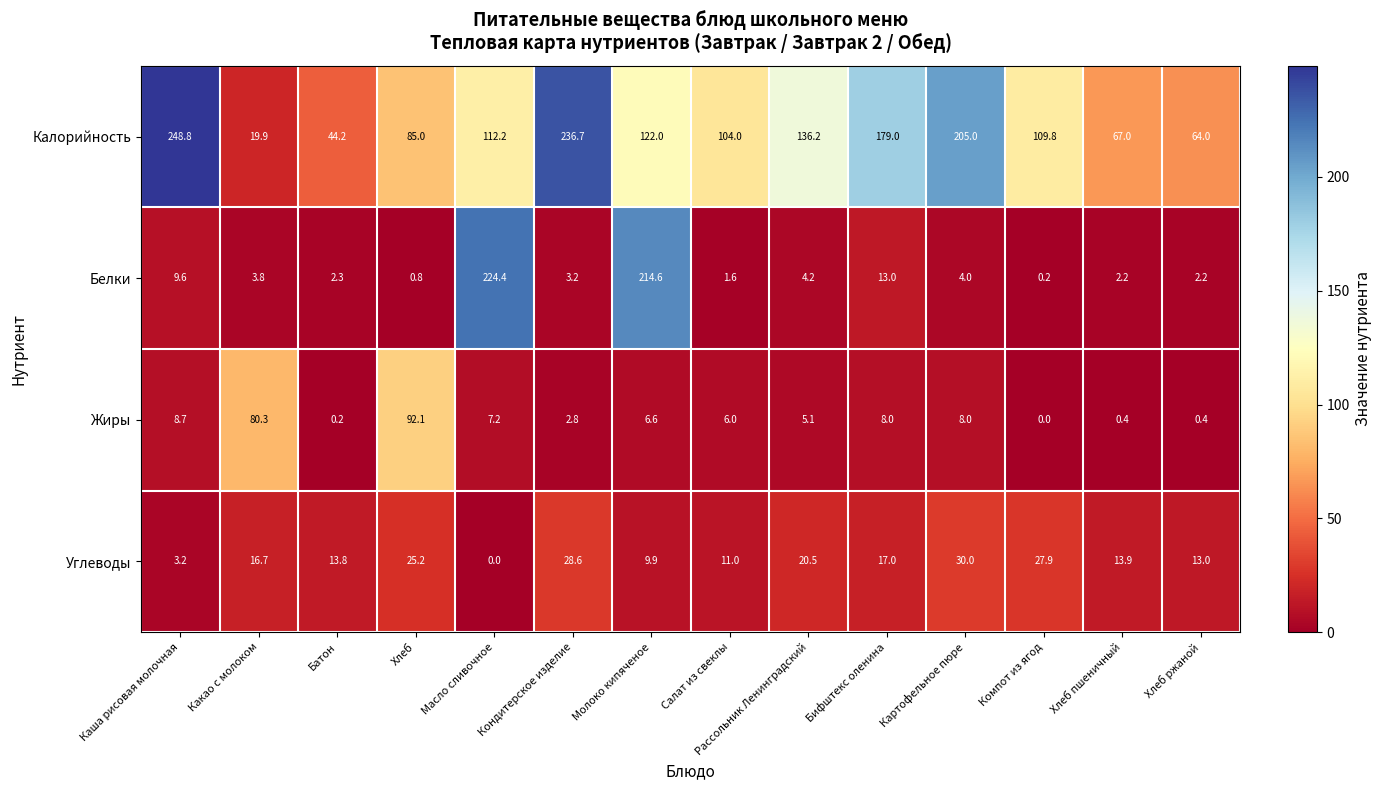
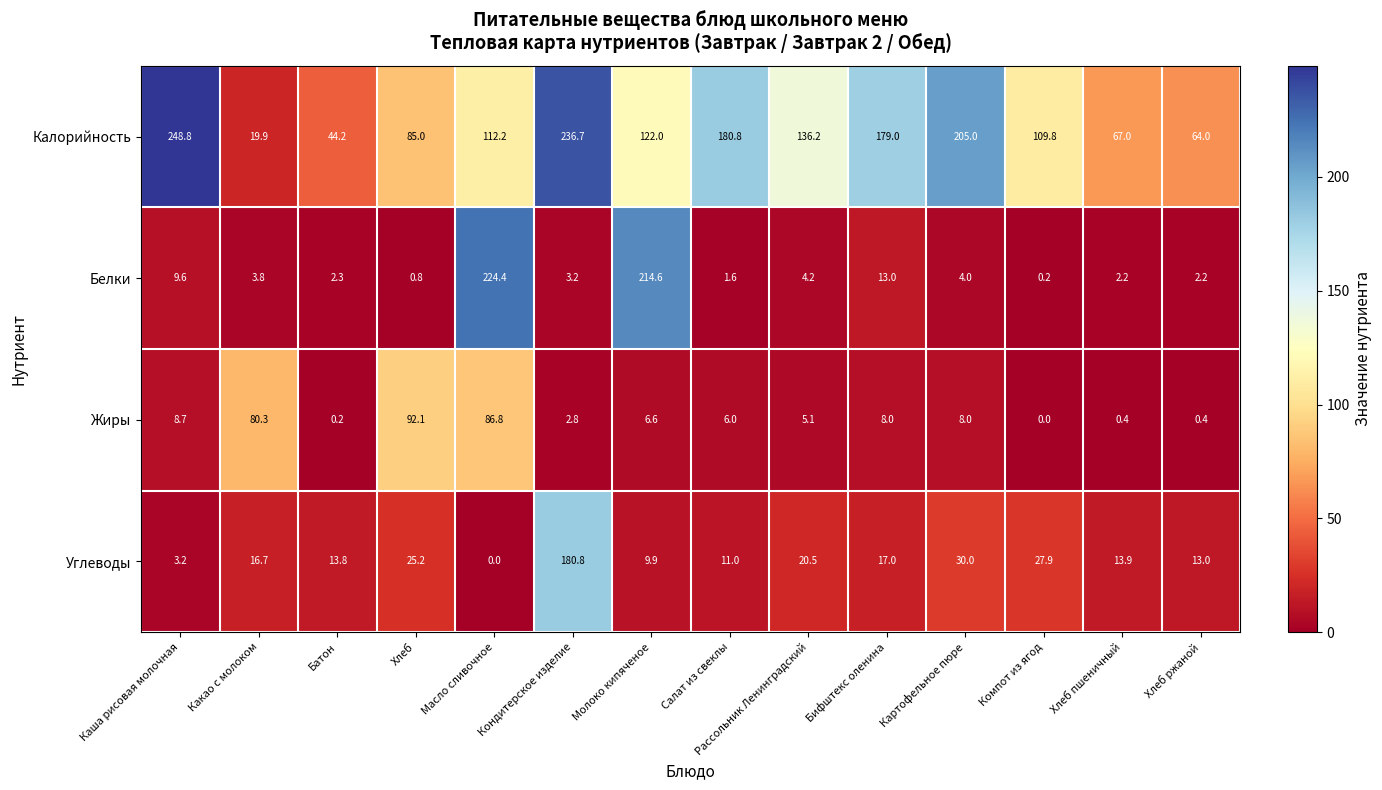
  {
    "Калорийность": {
      "Каша рисовая молочная": 248.8,
      "Какао с молоком": 19.9,
      "Батон": 44.2,
      "Хлеб": 85.0,
      "Масло сливочное": 112.2,
      "Кондитерское изделие": 236.7,
      "Молоко кипяченое": 122.0,
-     "Салат из свеклы": 104.0,
+     "Салат из свеклы": 180.8,
      "Рассольник Ленинградский": 136.2,
      "Бифштекс оленина": 179.0,
      "Картофельное пюре": 205.0,
      "Компот из ягод": 109.8,
      "Хлеб пшеничный": 67.0,
      "Хлеб ржаной": 64.0
    },
    "Белки": {
      "Каша рисовая молочная": 9.6,
      "Какао с молоком": 3.8,
      "Батон": 2.3,
      "Хлеб": 0.8,
      "Масло сливочное": 224.4,
      "Кондитерское изделие": 3.2,
      "Молоко кипяченое": 214.6,
      "Салат из свеклы": 1.6,
      "Рассольник Ленинградский": 4.2,
      "Бифштекс оленина": 13.0,
      "Картофельное пюре": 4.0,
      "Компот из ягод": 0.2,
      "Хлеб пшеничный": 2.2,
      "Хлеб ржаной": 2.2
    },
    "Жиры": {
      "Каша рисовая молочная": 8.7,
      "Какао с молоком": 80.3,
      "Батон": 0.2,
      "Хлеб": 92.1,
-     "Масло сливочное": 7.2,
+     "Масло сливочное": 86.8,
      "Кондитерское изделие": 2.8,
      "Молоко кипяченое": 6.6,
      "Салат из свеклы": 6.0,
      "Рассольник Ленинградский": 5.1,
      "Бифштекс оленина": 8.0,
      "Картофельное пюре": 8.0,
      "Компот из ягод": 0.0,
      "Хлеб пшеничный": 0.4,
      "Хлеб ржаной": 0.4
    },
    "Углеводы": {
      "Каша рисовая молочная": 3.2,
      "Какао с молоком": 16.7,
      "Батон": 13.8,
      "Хлеб": 25.2,
      "Масло сливочное": 0.0,
-     "Кондитерское изделие": 28.6,
+     "Кондитерское изделие": 180.8,
      "Молоко кипяченое": 9.9,
      "Салат из свеклы": 11.0,
      "Рассольник Ленинградский": 20.5,
      "Бифштекс оленина": 17.0,
      "Картофельное пюре": 30.0,
      "Компот из ягод": 27.9,
      "Хлеб пшеничный": 13.9,
      "Хлеб ржаной": 13.0
    }
  }
